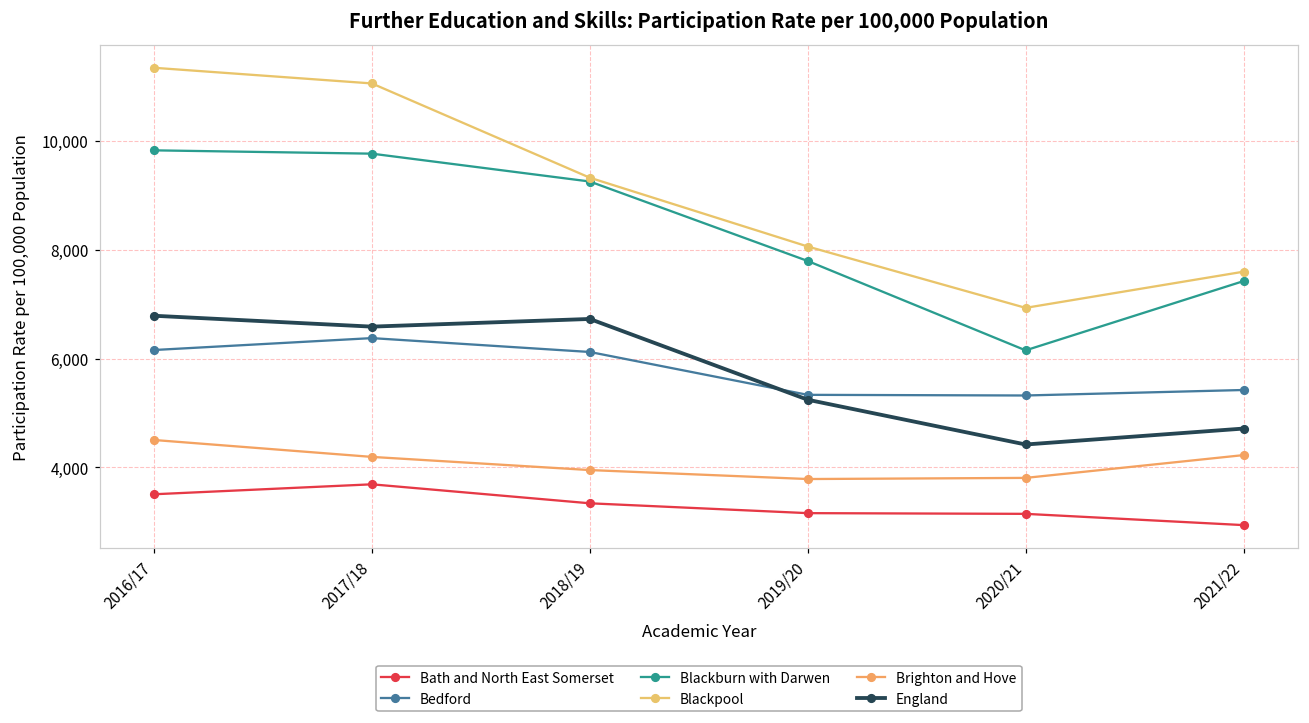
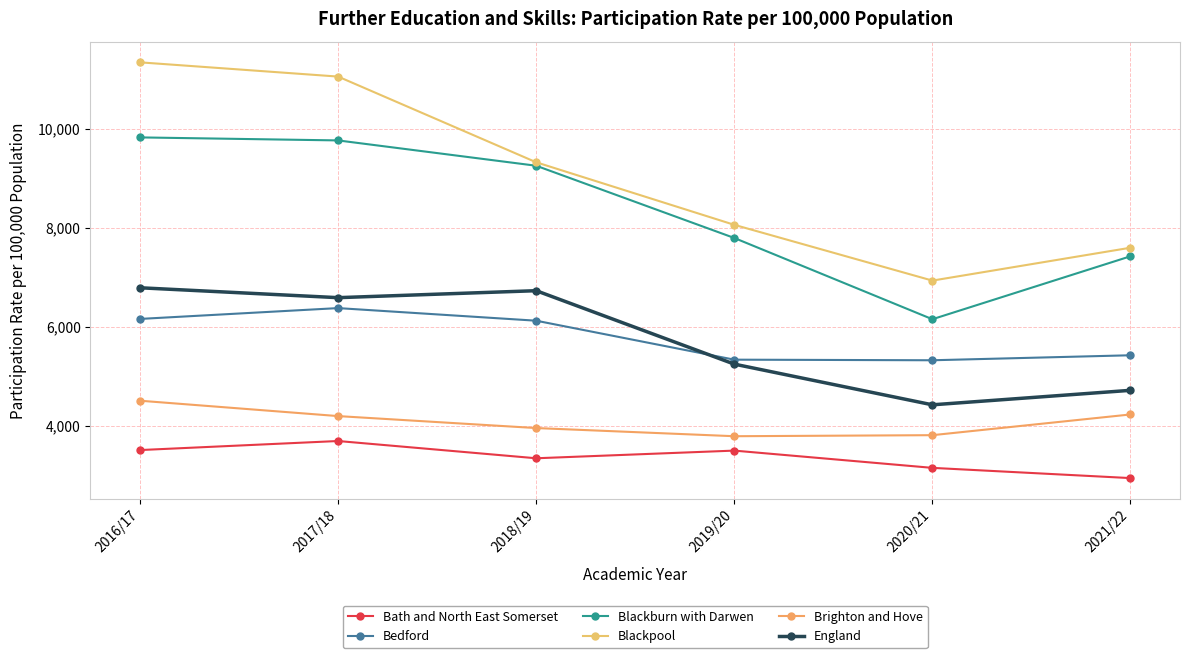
  {
    "Bath and North East Somerset": {
      "2016/17": "3,500",
      "2017/18": "3,700",
      "2018/19": "3,300",
-     "2019/20": "3,200",
+     "2019/20": "3,500",
      "2020/21": "3,100",
      "2021/22": "2,900"
    },
    "England": {
      "2016/17": "6,800",
      "2017/18": "6,600",
      "2018/19": "6,700",
      "2019/20": "5,200",
      "2020/21": "4,400",
      "2021/22": "4,700"
    }
  }
